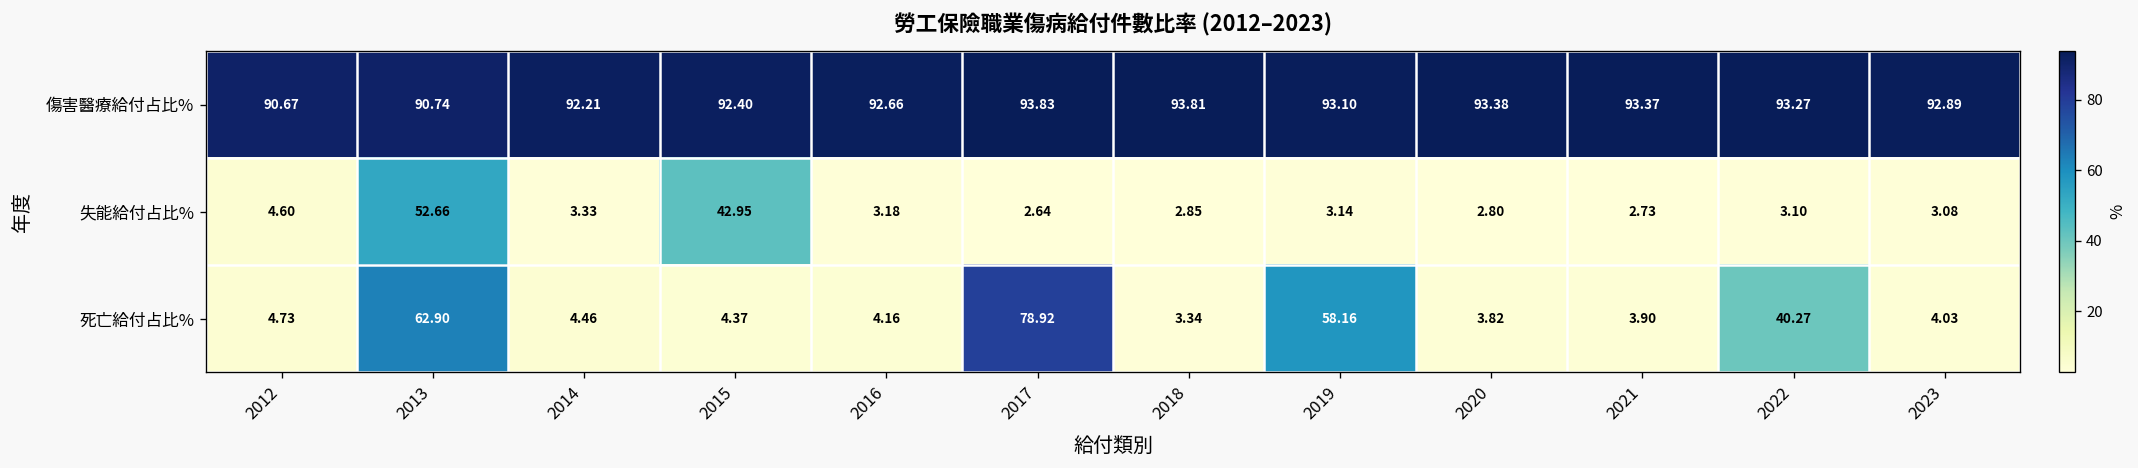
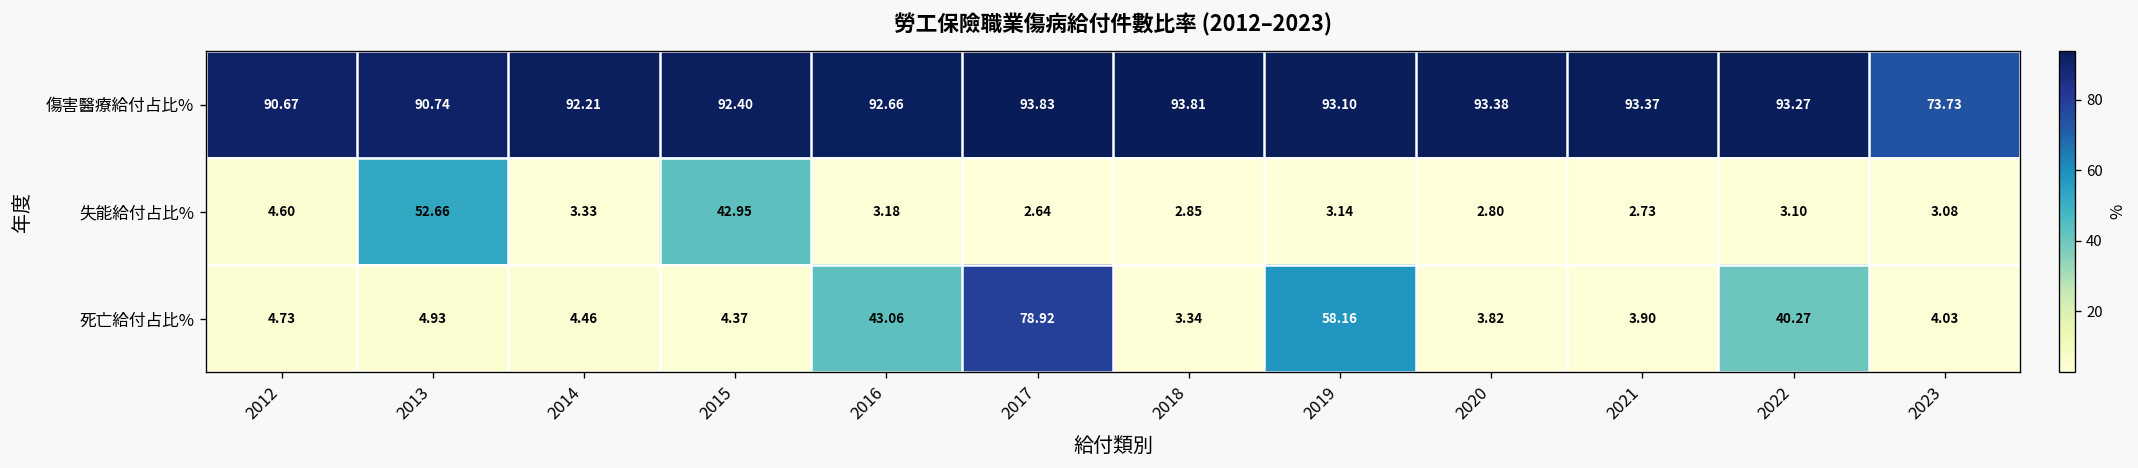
  {
    "傷害醫療給付占比%": {
      "2012": 90.67,
      "2013": 90.74,
      "2014": 92.21,
      "2015": 92.40,
      "2016": 92.66,
      "2017": 93.83,
      "2018": 93.81,
      "2019": 93.10,
      "2020": 93.38,
      "2021": 93.37,
      "2022": 93.27,
-     "2023": 92.89
+     "2023": 73.73
    },
    "失能給付占比%": {
      "2012": 4.60,
      "2013": 52.66,
      "2014": 3.33,
      "2015": 42.95,
      "2016": 3.18,
      "2017": 2.64,
      "2018": 2.85,
      "2019": 3.14,
      "2020": 2.80,
      "2021": 2.73,
      "2022": 3.10,
      "2023": 3.08
    },
    "死亡給付占比%": {
      "2012": 4.73,
-     "2013": 62.90,
+     "2013": 4.93,
      "2014": 4.46,
      "2015": 4.37,
-     "2016": 4.16,
+     "2016": 43.06,
      "2017": 78.92,
      "2018": 3.34,
      "2019": 58.16,
      "2020": 3.82,
      "2021": 3.90,
      "2022": 40.27,
      "2023": 4.03
    }
  }
